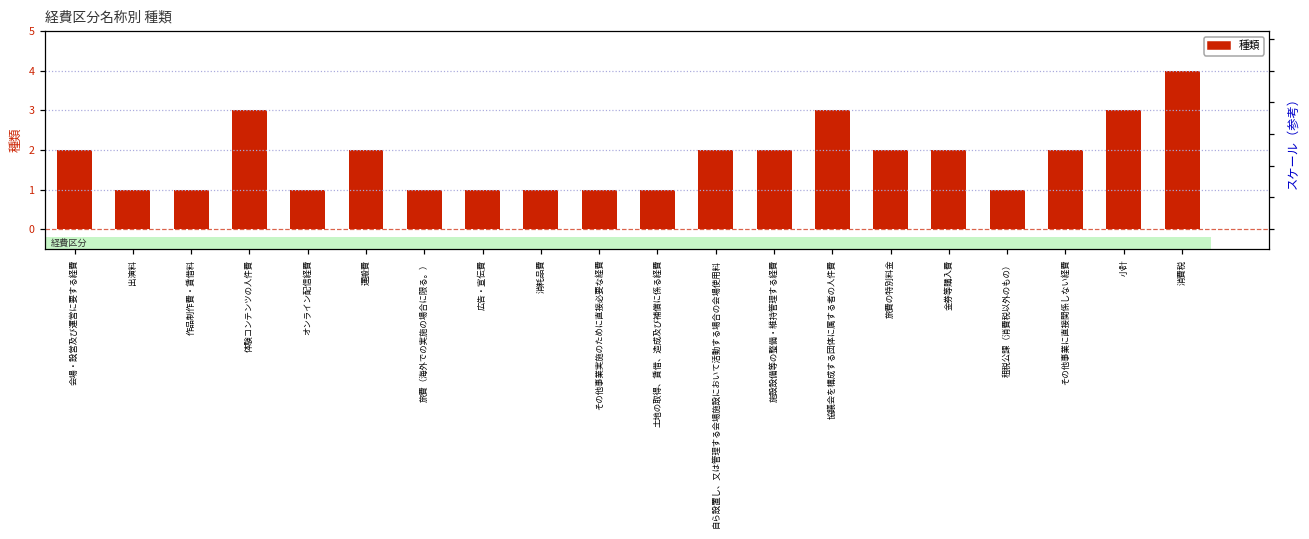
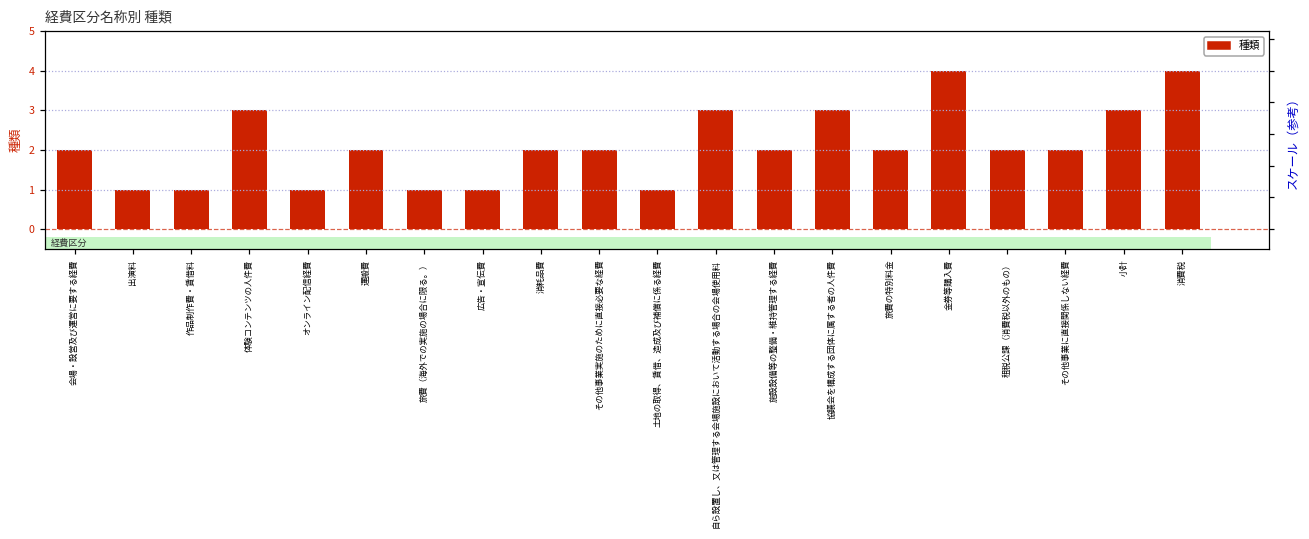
  {
    "種類": {
      "会場・設営及び運営に要する経費": 2,
      "出演料": 1,
      "作品制作費・賃借料": 1,
      "体験コンテンツの人件費": 3,
      "オンライン配信経費": 1,
      "運搬費": 2,
      "旅費（海外での実施の場合に限る。）": 1,
      "広告・宣伝費": 1,
-     "消耗品費": 1,
-     "その他事業実施のために直接必要な経費": 1,
+     "消耗品費": 2,
+     "その他事業実施のために直接必要な経費": 2,
      "土地の取得、賃借、造成及び補償に係る経費": 1,
-     "自ら設置し、又は管理する会場施設において活動する場合の会場使用料": 2,
+     "自ら設置し、又は管理する会場施設において活動する場合の会場使用料": 3,
      "施設設備等の整備・維持管理する経費": 2,
      "協議会を構成する団体に属する者の人件費": 3,
      "旅費の特別料金": 2,
-     "金券等購入費": 2,
-     "租税公課（消費税以外のもの）": 1,
+     "金券等購入費": 4,
+     "租税公課（消費税以外のもの）": 2,
      "その他事業に直接関係しない経費": 2,
      "小計": 3,
      "消費税": 4
    }
  }
